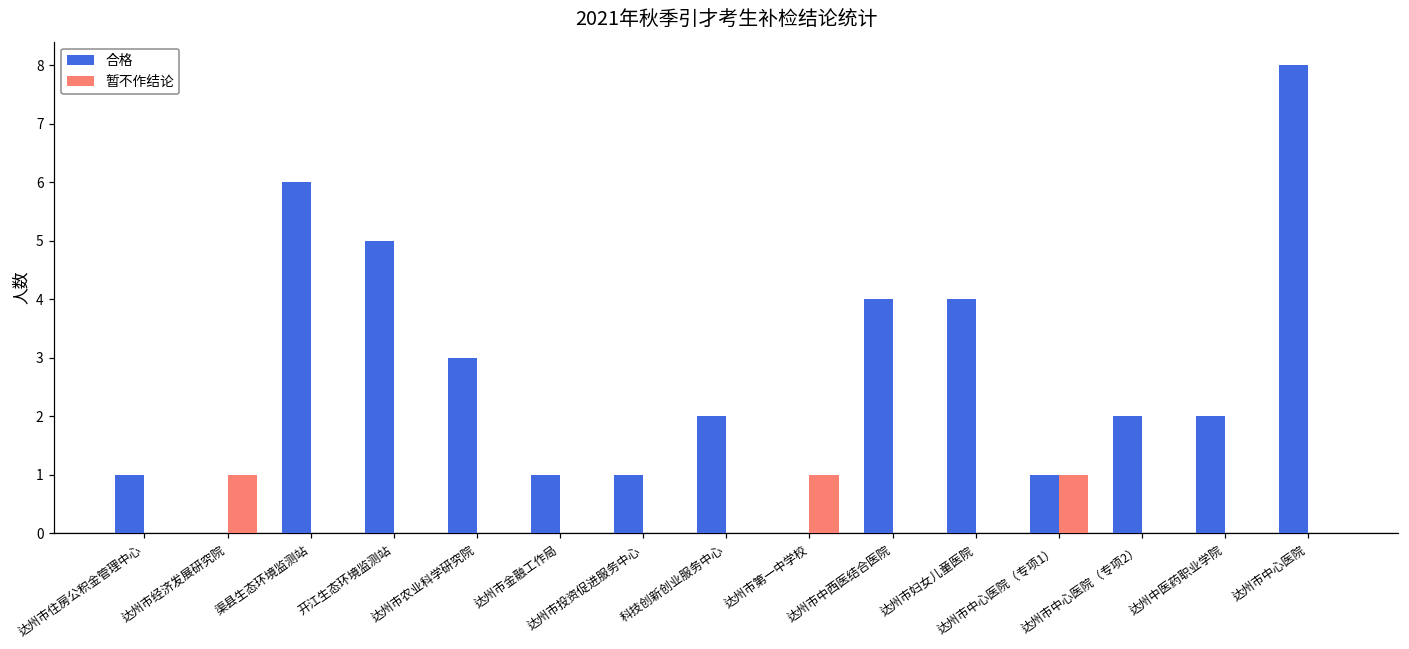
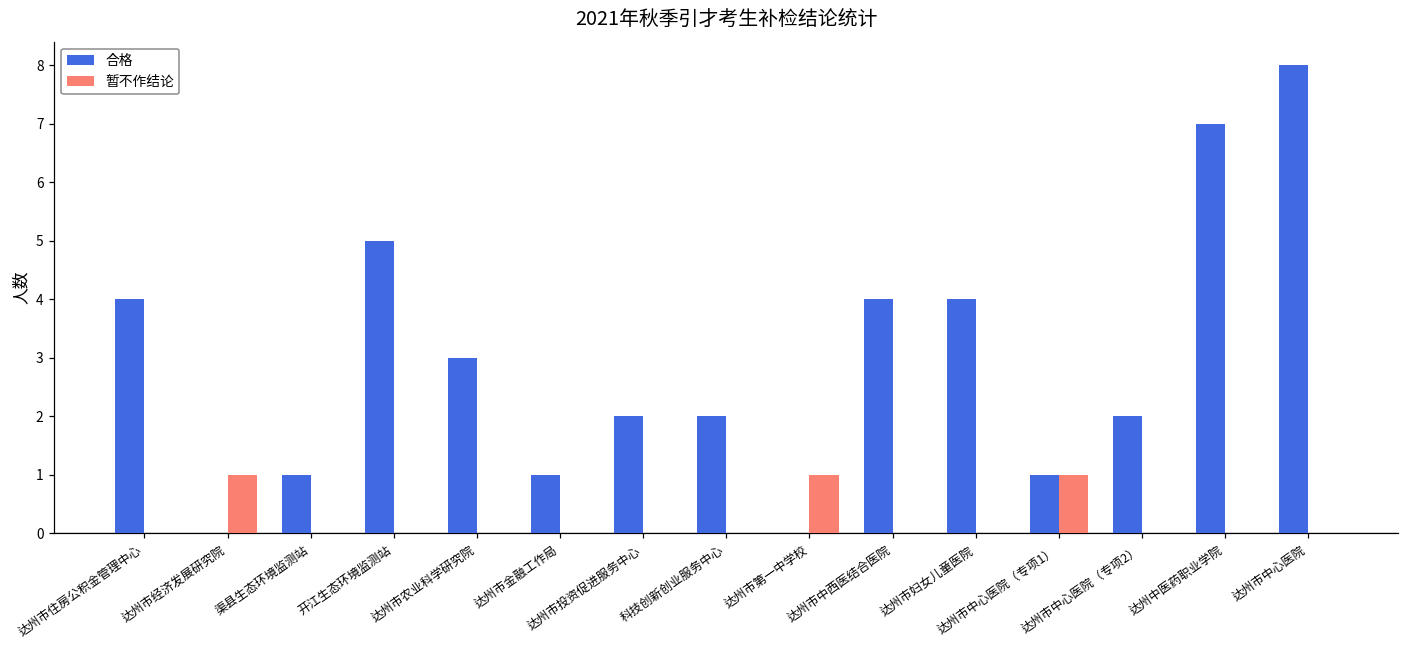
  {
    "合格": {
-     "达州市住房公积金管理中心": 1,
+     "达州市住房公积金管理中心": 4,
      "达州市经济发展研究院": 0,
-     "渠县生态环境监测站": 6,
+     "渠县生态环境监测站": 1,
      "开江生态环境监测站": 5,
      "达州市农业科学研究院": 3,
      "达州市金融工作局": 1,
-     "达州市投资促进服务中心": 1,
+     "达州市投资促进服务中心": 2,
      "科技创新创业服务中心": 2,
      "达州市第一中学校": 0,
      "达州市中西医结合医院": 4,
      "达州市妇女儿童医院": 4,
      "达州市中心医院（专项1）": 1,
      "达州市中心医院（专项2）": 2,
-     "达州中医药职业学院": 2,
+     "达州中医药职业学院": 7,
      "达州市中心医院": 8
    },
    "暂不作结论": {
      "达州市住房公积金管理中心": 0,
      "达州市经济发展研究院": 1,
      "渠县生态环境监测站": 0,
      "开江生态环境监测站": 0,
      "达州市农业科学研究院": 0,
      "达州市金融工作局": 0,
      "达州市投资促进服务中心": 0,
      "科技创新创业服务中心": 0,
      "达州市第一中学校": 1,
      "达州市中西医结合医院": 0,
      "达州市妇女儿童医院": 0,
      "达州市中心医院（专项1）": 1,
      "达州市中心医院（专项2）": 0,
      "达州中医药职业学院": 0,
      "达州市中心医院": 0
    }
  }
